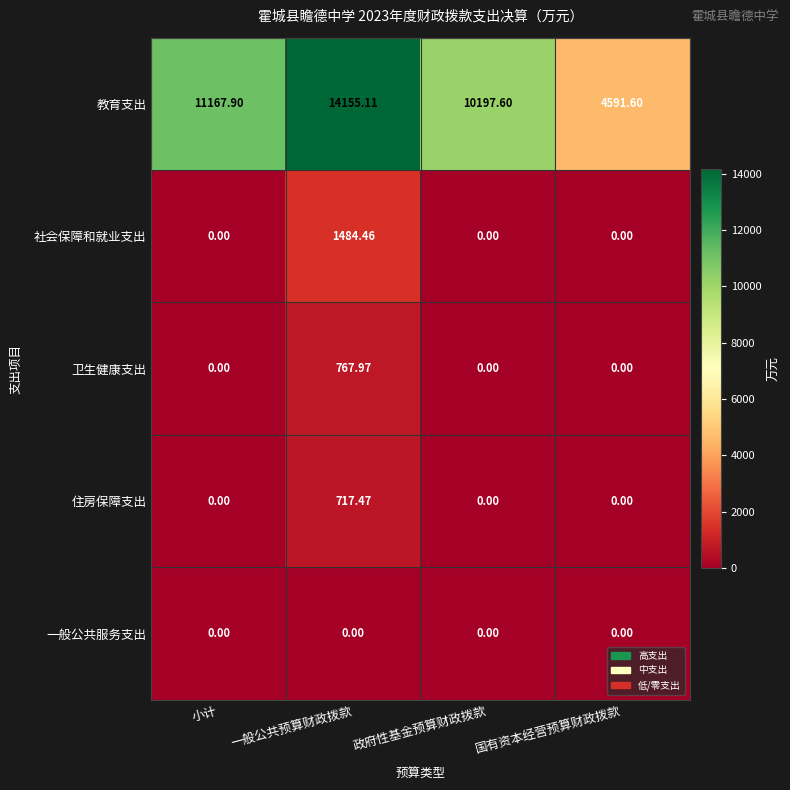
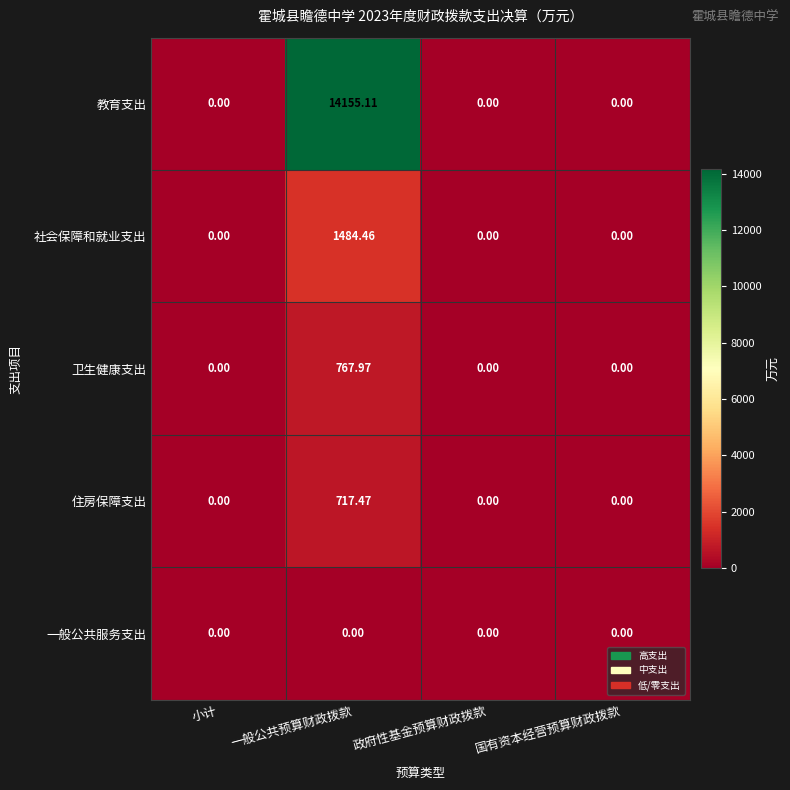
  {
    "教育支出": {
-     "小计": 11167.90,
+     "小计": 0.00,
      "一般公共预算财政拨款": 14155.11,
-     "政府性基金预算财政拨款": 10197.60,
-     "国有资本经营预算财政拨款": 4591.60
+     "政府性基金预算财政拨款": 0.00,
+     "国有资本经营预算财政拨款": 0.00
    },
    "社会保障和就业支出": {
      "小计": 0.00,
      "一般公共预算财政拨款": 1484.46,
      "政府性基金预算财政拨款": 0.00,
      "国有资本经营预算财政拨款": 0.00
    },
    "卫生健康支出": {
      "小计": 0.00,
      "一般公共预算财政拨款": 767.97,
      "政府性基金预算财政拨款": 0.00,
      "国有资本经营预算财政拨款": 0.00
    },
    "住房保障支出": {
      "小计": 0.00,
      "一般公共预算财政拨款": 717.47,
      "政府性基金预算财政拨款": 0.00,
      "国有资本经营预算财政拨款": 0.00
    },
    "一般公共服务支出": {
      "小计": 0.00,
      "一般公共预算财政拨款": 0.00,
      "政府性基金预算财政拨款": 0.00,
      "国有资本经营预算财政拨款": 0.00
    }
  }
